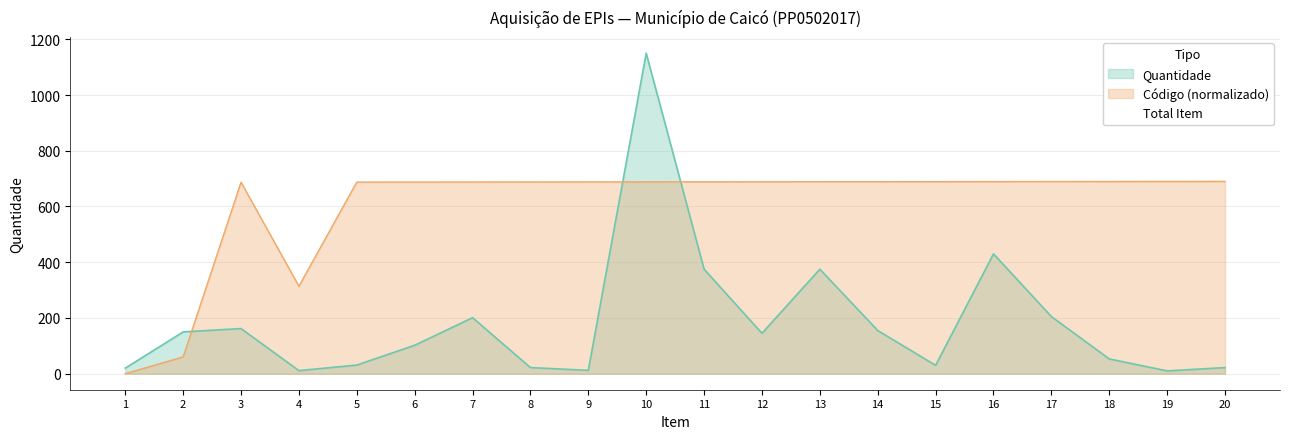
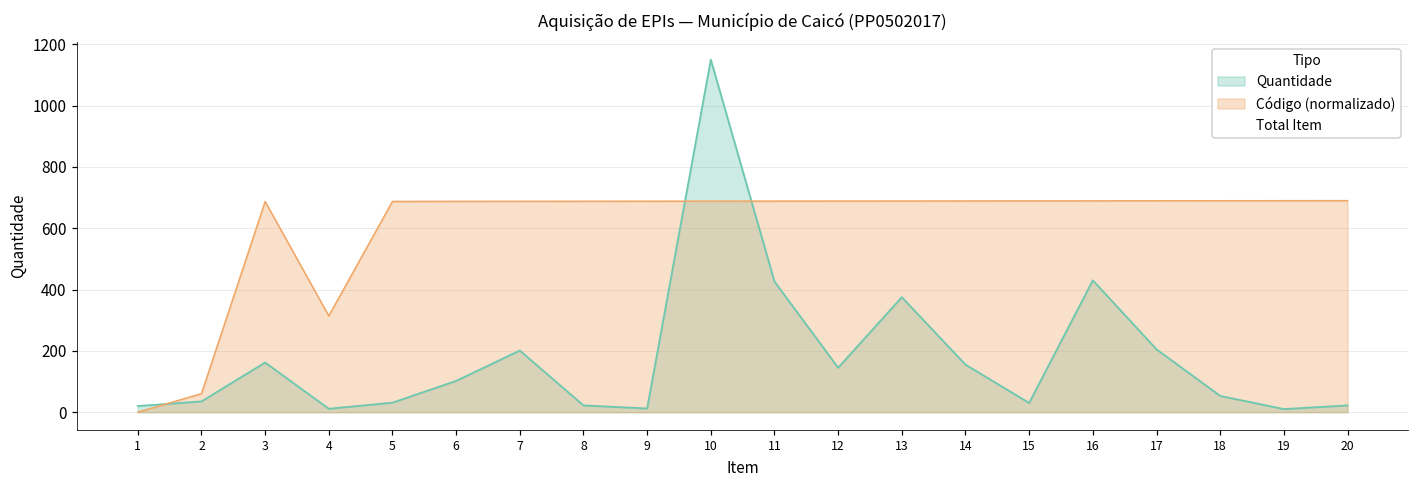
  {
    "Quantidade": {
      "1": 20,
-     "2": 150,
+     "2": 40,
      "3": 160,
      "4": 10,
      "5": 30,
      "6": 100,
      "7": 200,
      "8": 20,
      "9": 10,
      "10": 1150,
-     "11": 380,
+     "11": 430,
      "12": 150,
      "13": 380,
      "14": 160,
      "15": 30,
      "16": 430,
      "17": 210,
      "18": 50,
      "19": 10,
      "20": 20
    },
    "Código (normalizado)": {
      "2": 60,
      "3": 690,
      "4": 310,
      "5": 690,
      "6": 690,
      "7": 690,
      "8": 690,
      "9": 690,
      "10": 690,
      "11": 690,
      "12": 690,
      "13": 690,
      "14": 690,
      "15": 690,
      "16": 690,
      "17": 690,
      "18": 690,
      "19": 690,
      "20": 690
    },
    "Total Item": {
      "2": 0,
      "3": 0,
      "4": 0,
      "5": 0,
      "6": 0,
      "7": 0,
      "8": 0,
      "9": 0,
      "10": 0,
      "11": 0,
      "12": 0,
      "13": 0,
      "14": 0,
      "15": 0,
      "16": 0,
      "17": 0,
      "18": 0,
      "19": 0,
      "20": 0
    }
  }
